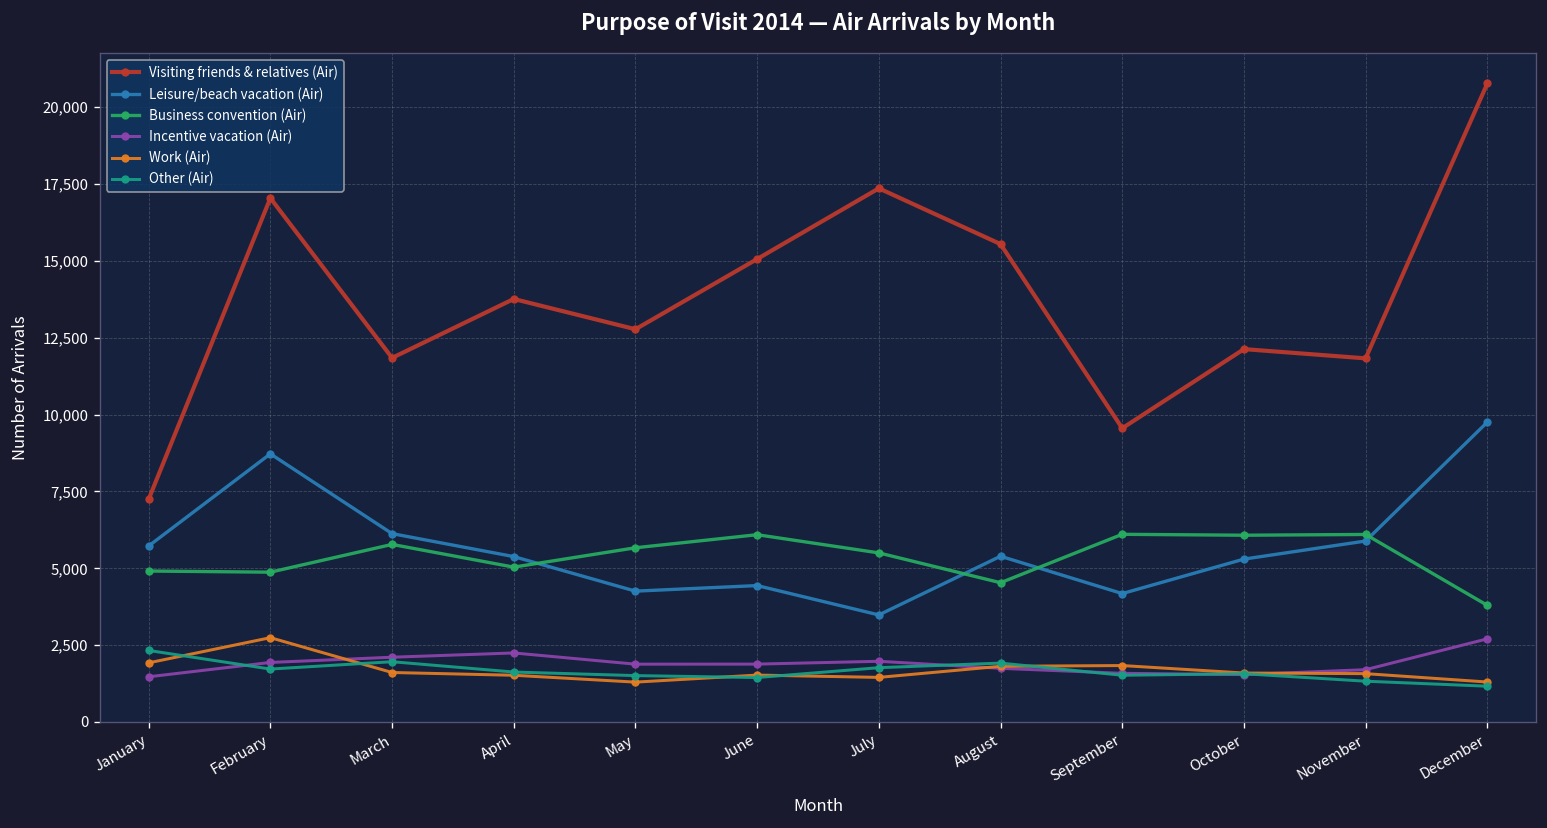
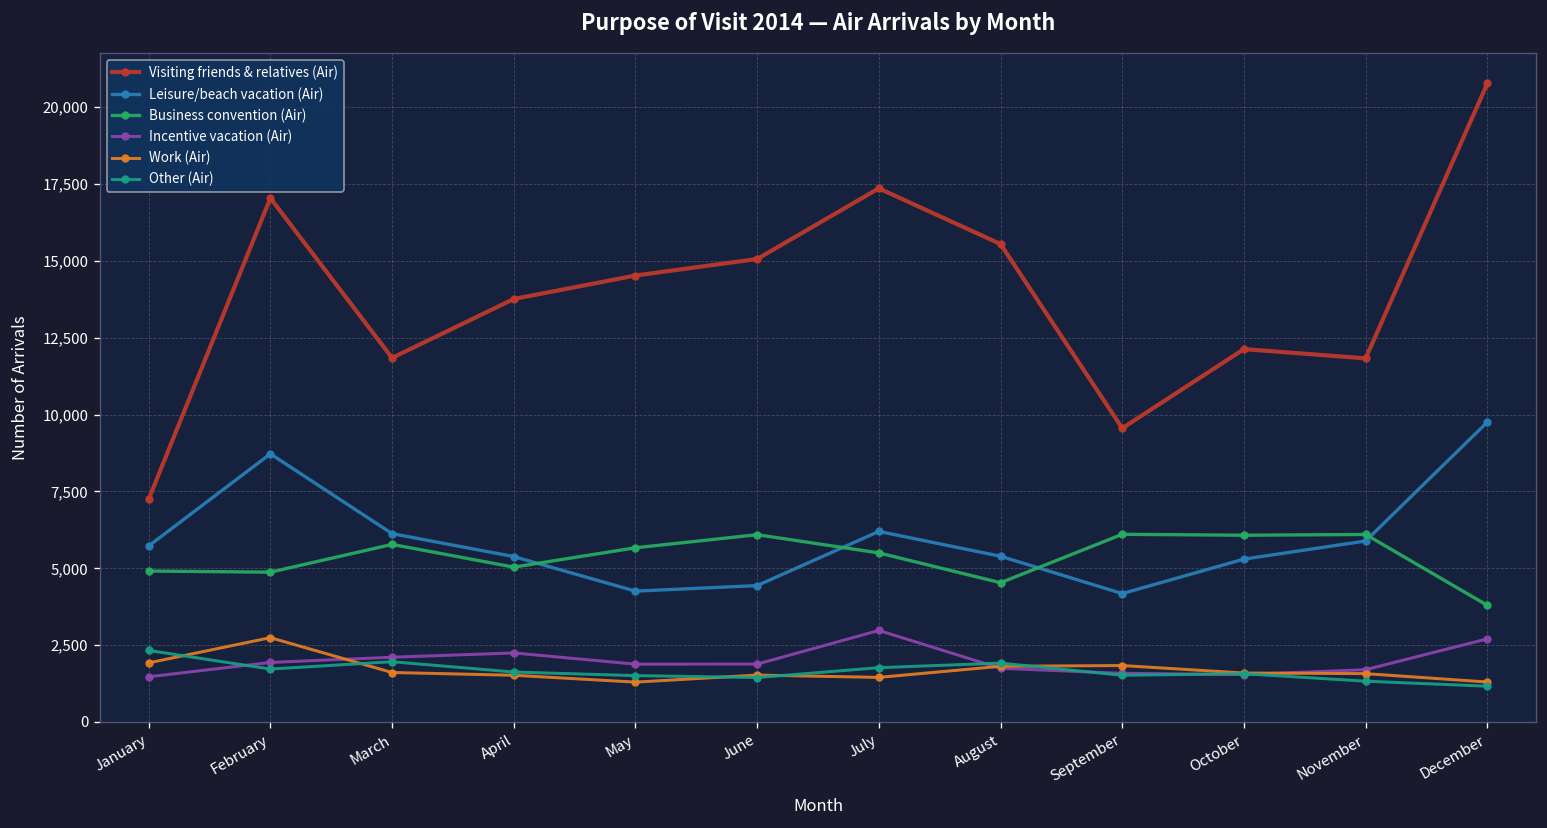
  {
    "Visiting friends & relatives (Air)": {
      "January": "7,200",
      "February": "17,000",
      "March": "11,800",
      "April": "13,800",
-     "May": "12,800",
+     "May": "14,500",
      "June": "15,100",
      "July": "17,400",
      "August": "15,500",
      "September": "9,600",
      "October": "12,100",
      "November": "11,800",
      "December": "20,800"
    },
    "Leisure/beach vacation (Air)": {
      "January": "5,700",
      "February": "8,700",
      "March": "6,100",
      "April": "5,400",
      "May": "4,300",
      "June": "4,400",
-     "July": "3,500",
+     "July": "6,200",
      "August": "5,400",
      "September": "4,200",
      "October": "5,300",
      "November": "5,900",
      "December": "9,800"
    },
    "Incentive vacation (Air)": {
      "January": "1,500",
      "February": "1,900",
      "March": "2,100",
      "April": "2,200",
      "May": "1,900",
      "June": "1,900",
-     "July": "2,000",
+     "July": "3,000",
      "November": "1,700",
      "December": "2,700"
    },
    "Work (Air)": {
      "January": "1,900",
      "February": "2,700",
      "March": "1,600",
      "April": "1,500",
      "May": "1,300",
      "July": "1,500",
      "September": "1,800",
      "November": "1,600",
      "December": "1,300"
    }
  }
